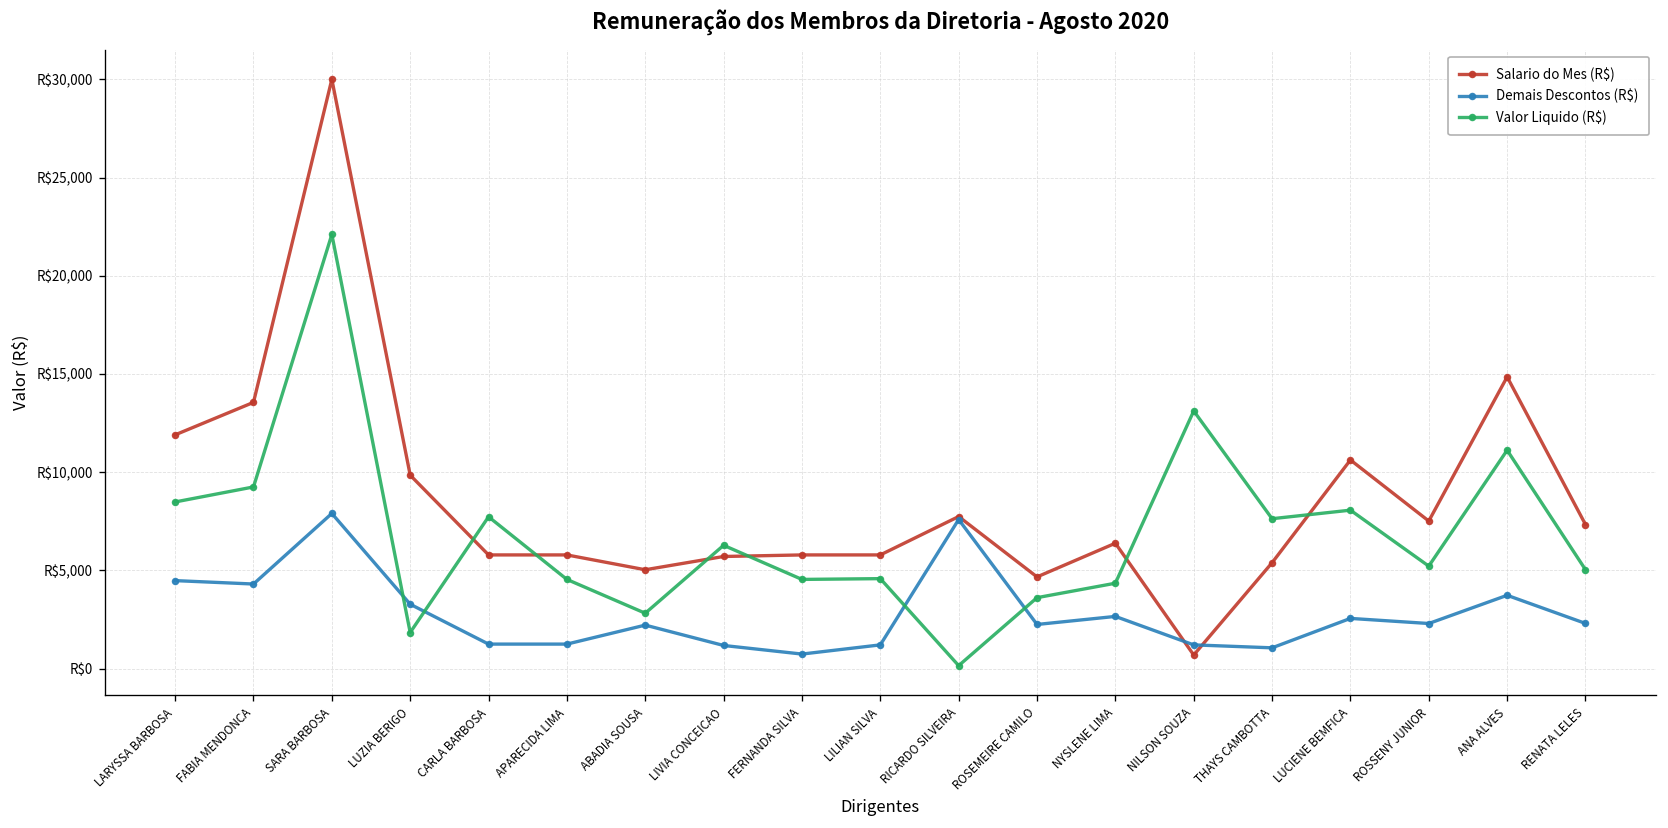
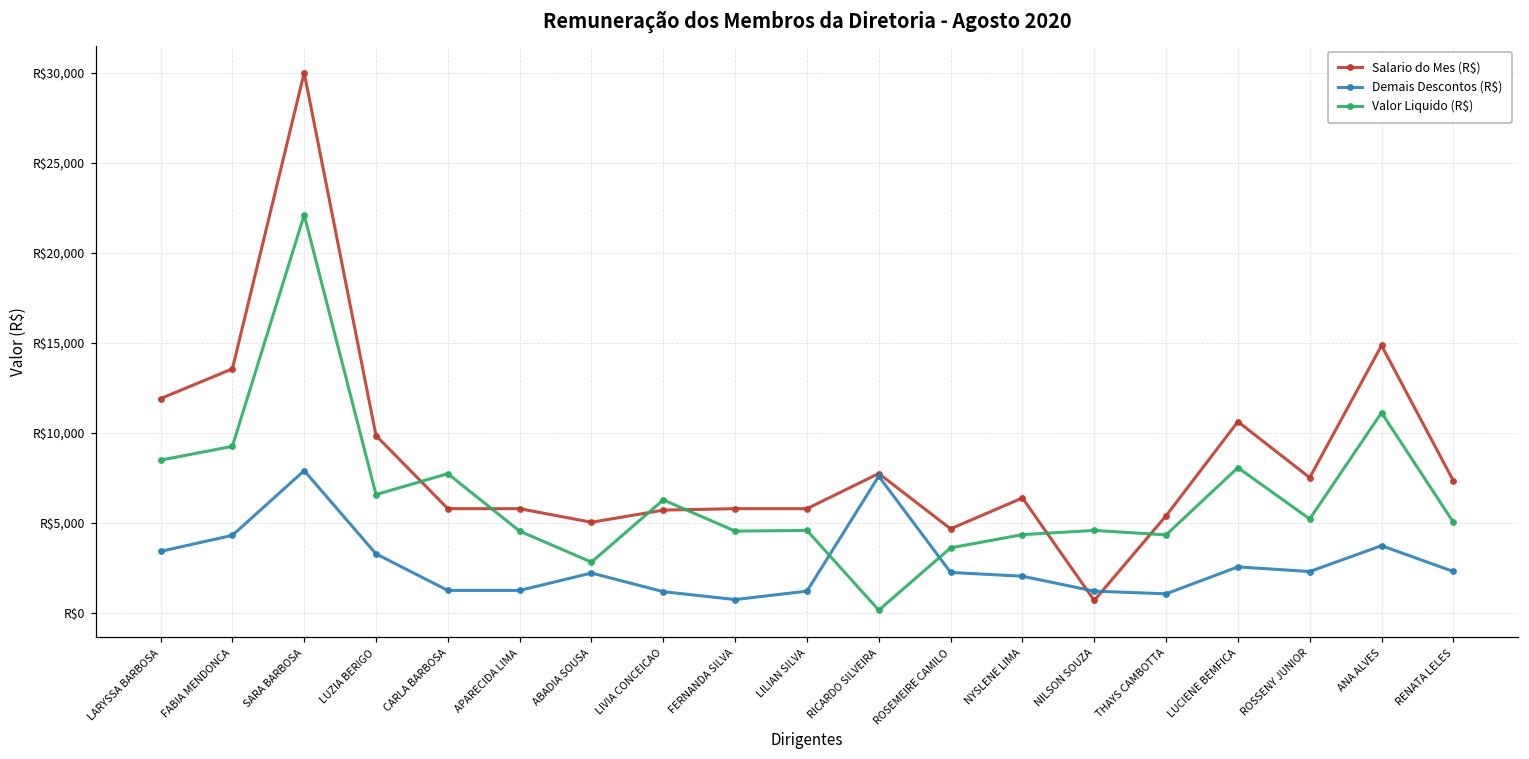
  {
    "Salario do Mes (R$)": {
      "LARYSSA BARBOSA": "R$11,900",
      "FABIA MENDONCA": "R$13,600",
      "SARA BARBOSA": "R$30,000",
      "LUZIA BERIGO": "R$9,800",
      "CARLA BARBOSA": "R$5,800",
      "APARECIDA LIMA": "R$5,800",
      "ABADIA SOUSA": "R$5,000",
      "LIVIA CONCEICAO": "R$5,700",
      "FERNANDA SILVA": "R$5,800",
      "LILIAN SILVA": "R$5,800",
      "ROSEMEIRE CAMILO": "R$4,700",
      "NYSLENE LIMA": "R$6,400",
      "NILSON SOUZA": "R$700",
      "THAYS CAMBOTTA": "R$5,400",
      "LUCIENE BEMFICA": "R$10,600",
      "ROSSENY JUNIOR": "R$7,500",
      "ANA ALVES": "R$14,800",
      "RENATA LELES": "R$7,300"
    },
    "Demais Descontos (R$)": {
-     "LARYSSA BARBOSA": "R$4,500",
+     "LARYSSA BARBOSA": "R$3,400",
      "FABIA MENDONCA": "R$4,300",
      "SARA BARBOSA": "R$7,900",
      "LUZIA BERIGO": "R$3,300",
      "CARLA BARBOSA": "R$1,200",
      "APARECIDA LIMA": "R$1,200",
      "ABADIA SOUSA": "R$2,200",
      "LIVIA CONCEICAO": "R$1,200",
      "FERNANDA SILVA": "R$700",
      "LILIAN SILVA": "R$1,200",
      "ROSEMEIRE CAMILO": "R$2,200",
-     "NYSLENE LIMA": "R$2,700",
+     "NYSLENE LIMA": "R$2,000",
      "NILSON SOUZA": "R$1,200",
      "THAYS CAMBOTTA": "R$1,100",
      "LUCIENE BEMFICA": "R$2,600",
      "ROSSENY JUNIOR": "R$2,300",
      "ANA ALVES": "R$3,700",
      "RENATA LELES": "R$2,300"
    },
    "Valor Liquido (R$)": {
      "LARYSSA BARBOSA": "R$8,500",
      "FABIA MENDONCA": "R$9,200",
      "SARA BARBOSA": "R$22,100",
-     "LUZIA BERIGO": "R$1,800",
+     "LUZIA BERIGO": "R$6,600",
      "CARLA BARBOSA": "R$7,700",
      "APARECIDA LIMA": "R$4,500",
      "ABADIA SOUSA": "R$2,800",
      "LIVIA CONCEICAO": "R$6,300",
      "FERNANDA SILVA": "R$4,500",
      "LILIAN SILVA": "R$4,600",
      "RICARDO SILVEIRA": "R$200",
      "ROSEMEIRE CAMILO": "R$3,600",
      "NYSLENE LIMA": "R$4,300",
-     "NILSON SOUZA": "R$13,100",
-     "THAYS CAMBOTTA": "R$7,600",
+     "NILSON SOUZA": "R$4,600",
+     "THAYS CAMBOTTA": "R$4,300",
      "LUCIENE BEMFICA": "R$8,100",
      "ROSSENY JUNIOR": "R$5,200",
      "ANA ALVES": "R$11,100",
      "RENATA LELES": "R$5,000"
    }
  }
